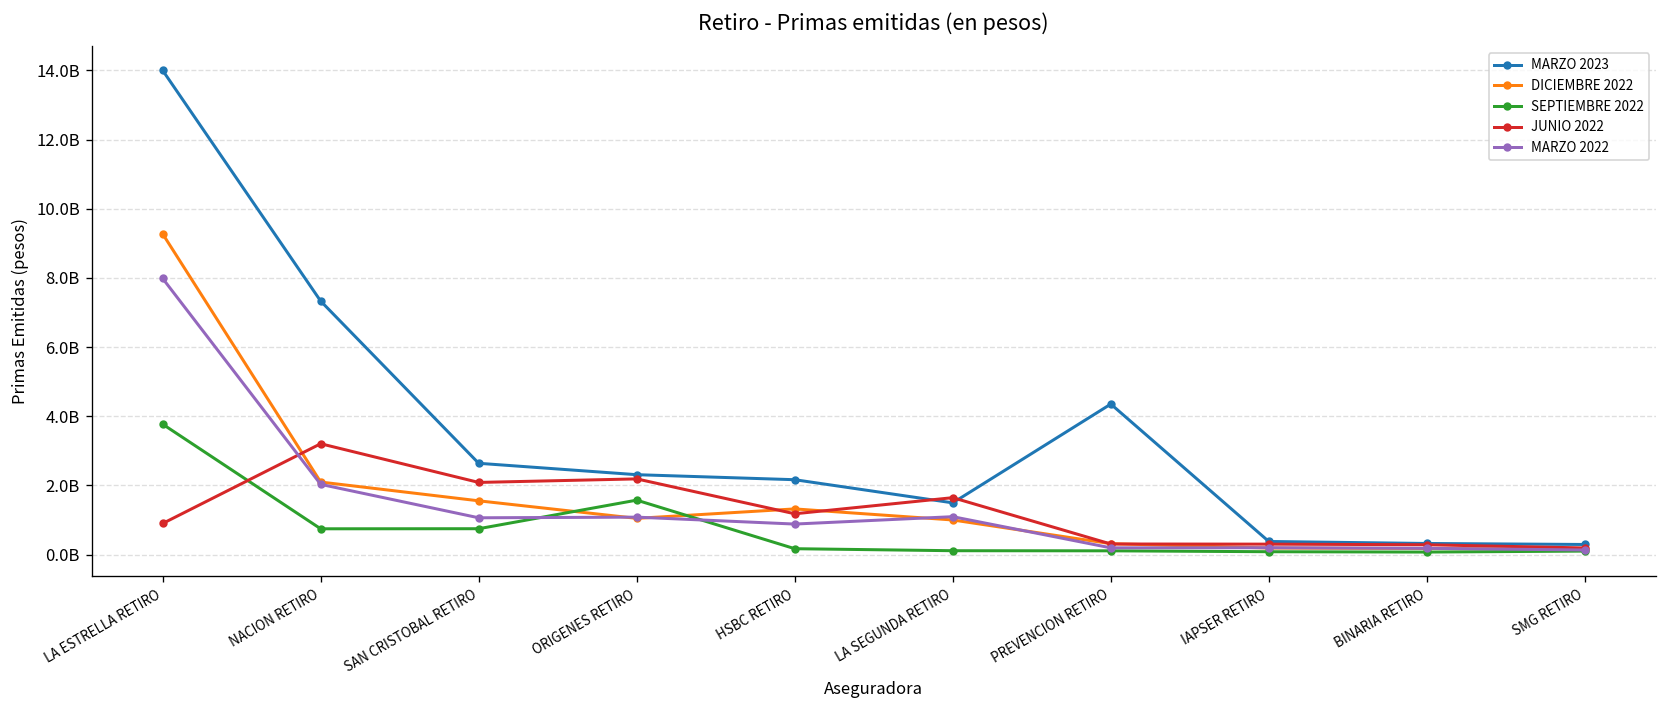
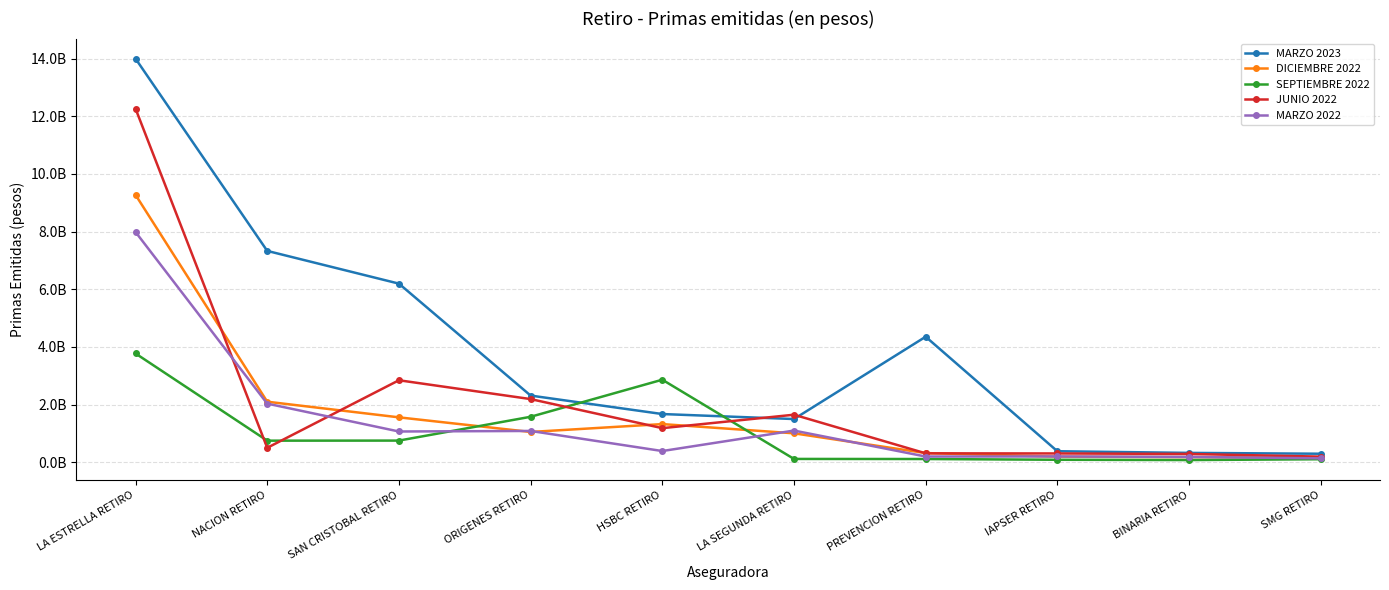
  {
    "MARZO 2023": {
      "LA ESTRELLA RETIRO": 14000000000,
      "NACION RETIRO": 7300000000,
-     "SAN CRISTOBAL RETIRO": 2600000000,
+     "SAN CRISTOBAL RETIRO": 6200000000,
      "ORIGENES RETIRO": 2300000000,
-     "HSBC RETIRO": 2200000000,
+     "HSBC RETIRO": 1700000000,
      "LA SEGUNDA RETIRO": 1500000000,
      "PREVENCION RETIRO": 4400000000,
      "SMG RETIRO": 300000000
    },
    "DICIEMBRE 2022": {
      "LA ESTRELLA RETIRO": 9300000000,
      "SAN CRISTOBAL RETIRO": 1600000000,
      "HSBC RETIRO": 1300000000,
      "LA SEGUNDA RETIRO": 1000000000
    },
    "SEPTIEMBRE 2022": {
      "LA ESTRELLA RETIRO": 3800000000,
      "NACION RETIRO": 700000000,
      "SAN CRISTOBAL RETIRO": 800000000,
      "ORIGENES RETIRO": 1600000000,
-     "HSBC RETIRO": 200000000,
+     "HSBC RETIRO": 2900000000,
      "LA SEGUNDA RETIRO": 100000000,
      "IAPSER RETIRO": 100000000,
      "BINARIA RETIRO": 100000000
    },
    "JUNIO 2022": {
-     "LA ESTRELLA RETIRO": 900000000,
-     "NACION RETIRO": 3200000000,
-     "SAN CRISTOBAL RETIRO": 2100000000,
+     "LA ESTRELLA RETIRO": 12300000000,
+     "NACION RETIRO": 500000000,
+     "SAN CRISTOBAL RETIRO": 2800000000,
      "ORIGENES RETIRO": 2200000000,
      "HSBC RETIRO": 1200000000,
      "LA SEGUNDA RETIRO": 1600000000
    },
    "MARZO 2022": {
      "LA ESTRELLA RETIRO": 8000000000,
      "SAN CRISTOBAL RETIRO": 1100000000,
-     "HSBC RETIRO": 900000000,
+     "HSBC RETIRO": 400000000,
      "LA SEGUNDA RETIRO": 1100000000
    }
  }
